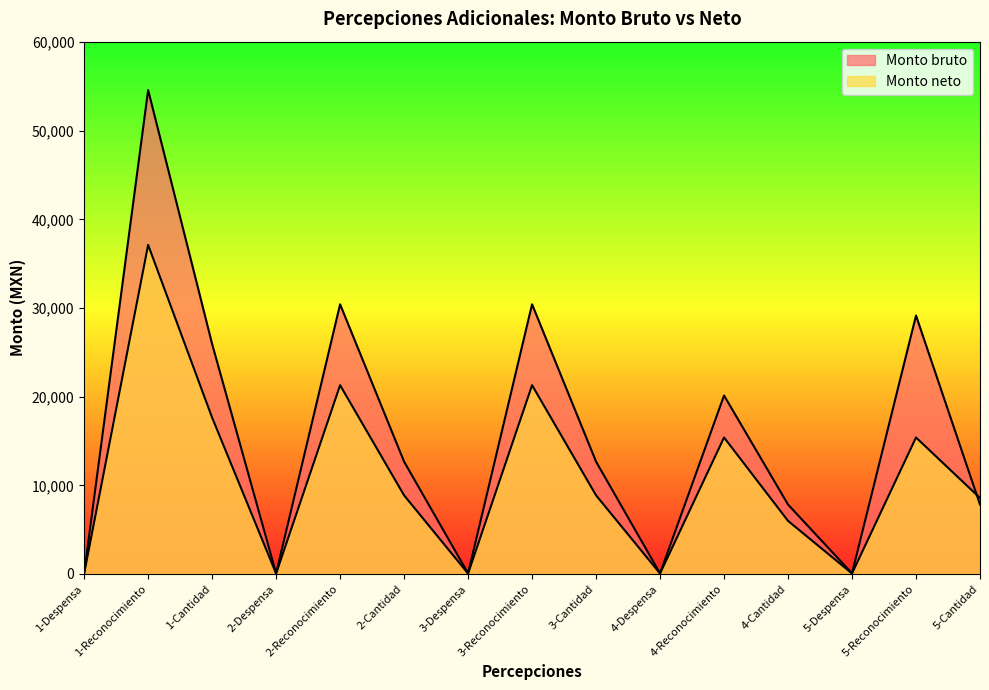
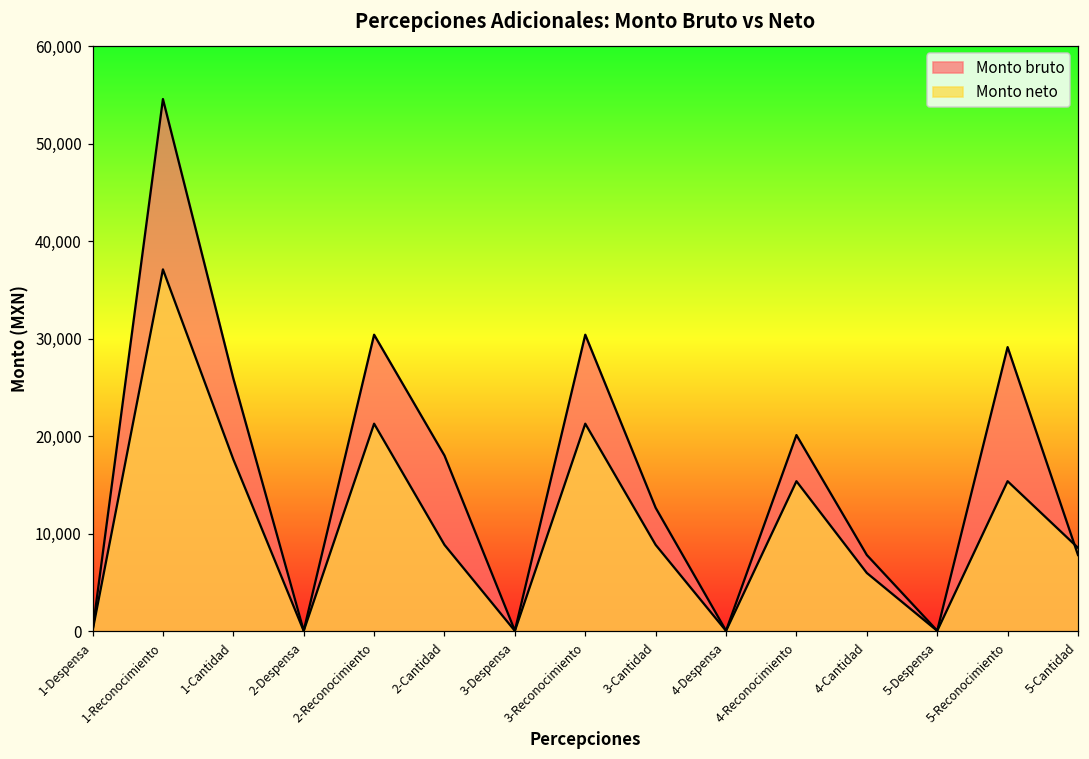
  {
    "Monto bruto": {
      "1-Reconocimiento": "55,000",
      "1-Cantidad": "26,000",
      "2-Reconocimiento": "30,000",
-     "2-Cantidad": "13,000",
+     "2-Cantidad": "18,000",
      "3-Reconocimiento": "30,000",
      "3-Cantidad": "13,000",
      "4-Reconocimiento": "20,000",
      "4-Cantidad": "8,000",
      "5-Reconocimiento": "29,000",
      "5-Cantidad": "8,000"
    },
    "Monto neto": {
      "1-Reconocimiento": "37,000",
      "1-Cantidad": "18,000",
      "2-Reconocimiento": "21,000",
      "2-Cantidad": "9,000",
      "3-Reconocimiento": "21,000",
      "3-Cantidad": "9,000",
      "4-Reconocimiento": "15,000",
      "4-Cantidad": "6,000",
      "5-Reconocimiento": "15,000",
      "5-Cantidad": "9,000"
    }
  }
